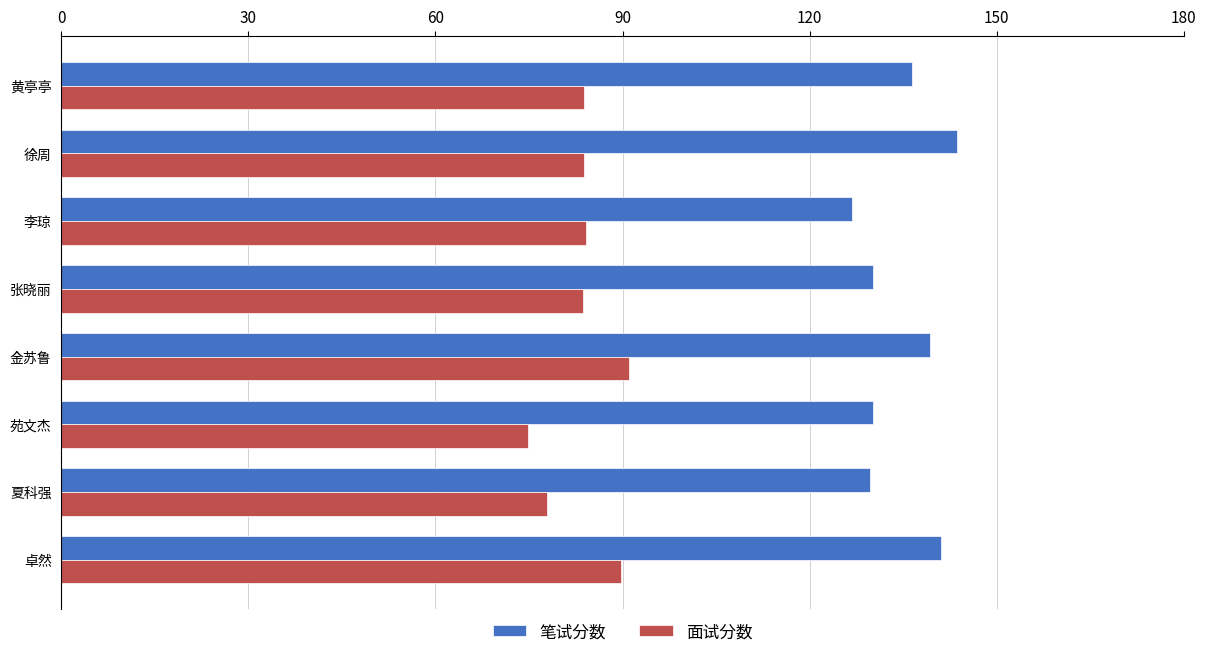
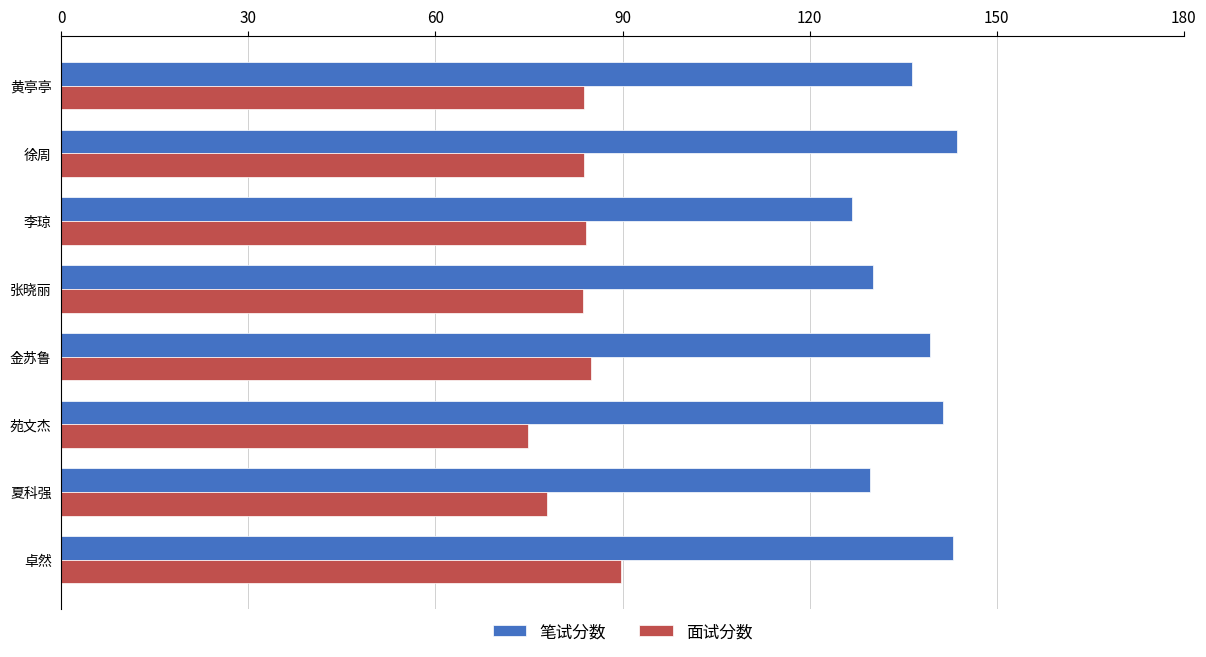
  {
    "笔试分数": {
      "黄亭亭": 136,
      "徐周": 144,
      "李琼": 127,
      "张晓丽": 130,
      "金苏鲁": 139,
-     "苑文杰": 130,
+     "苑文杰": 141,
      "夏科强": 130,
-     "卓然": 141
+     "卓然": 143
    },
    "面试分数": {
      "黄亭亭": 84,
      "徐周": 84,
      "李琼": 84,
      "张晓丽": 84,
-     "金苏鲁": 91,
+     "金苏鲁": 85,
      "苑文杰": 75,
      "夏科强": 78,
      "卓然": 90
    }
  }
